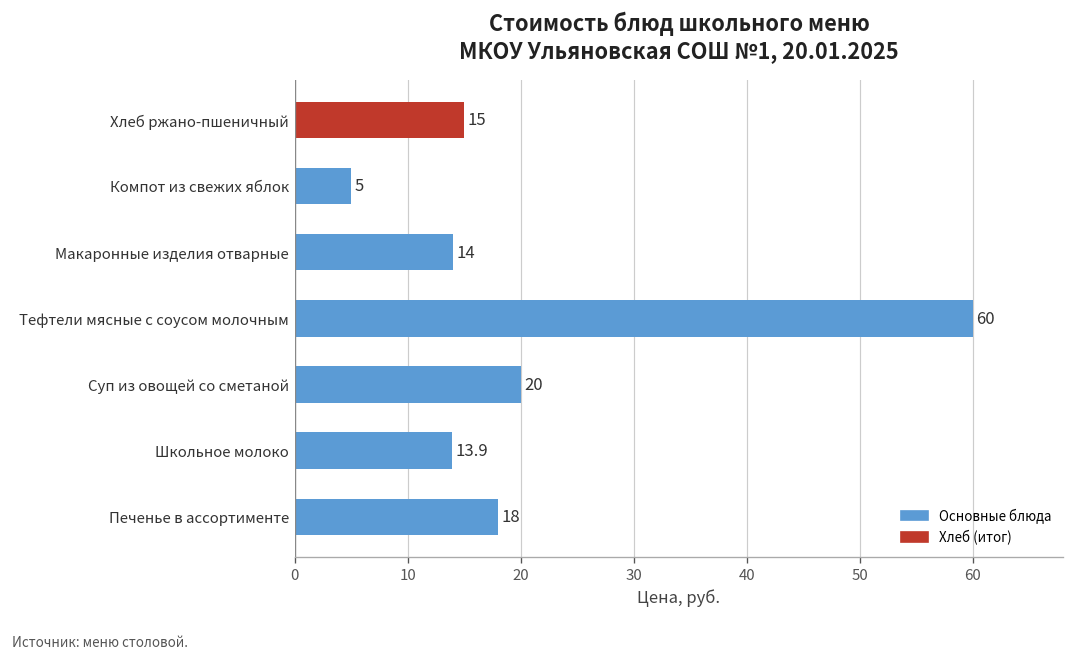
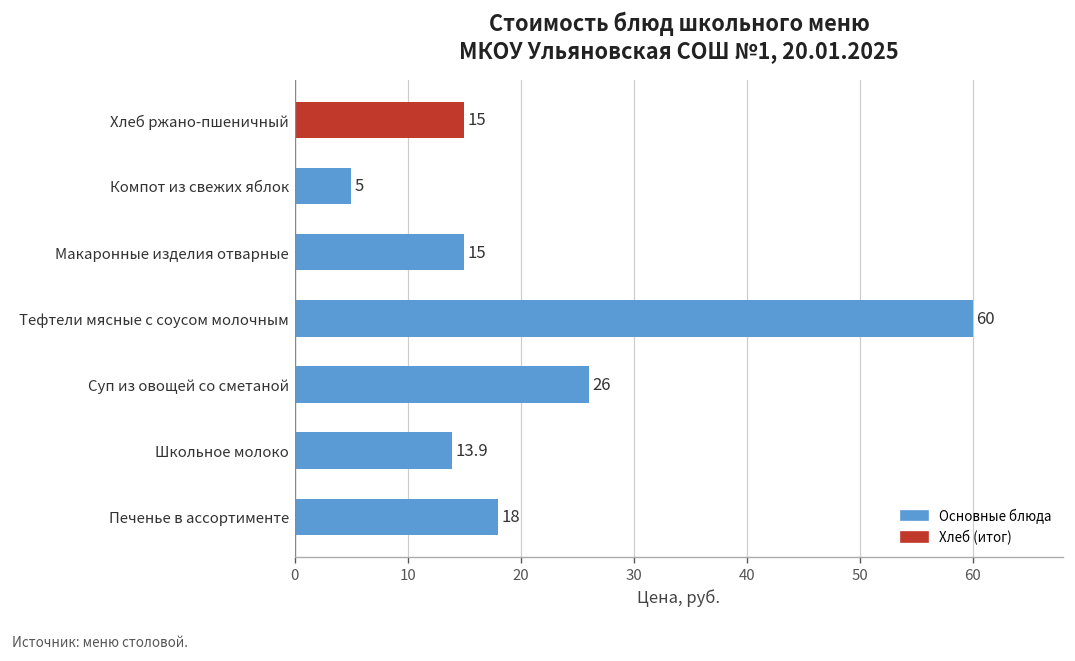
  {
    "Хлеб ржано-пшеничный": 15,
    "Компот из свежих яблок": 5,
-   "Макаронные изделия отварные": 14,
+   "Макаронные изделия отварные": 15,
    "Тефтели мясные с соусом молочным": 60,
-   "Суп из овощей со сметаной": 20,
+   "Суп из овощей со сметаной": 26,
    "Школьное молоко": 13.9,
    "Печенье в ассортименте": 18
  }
